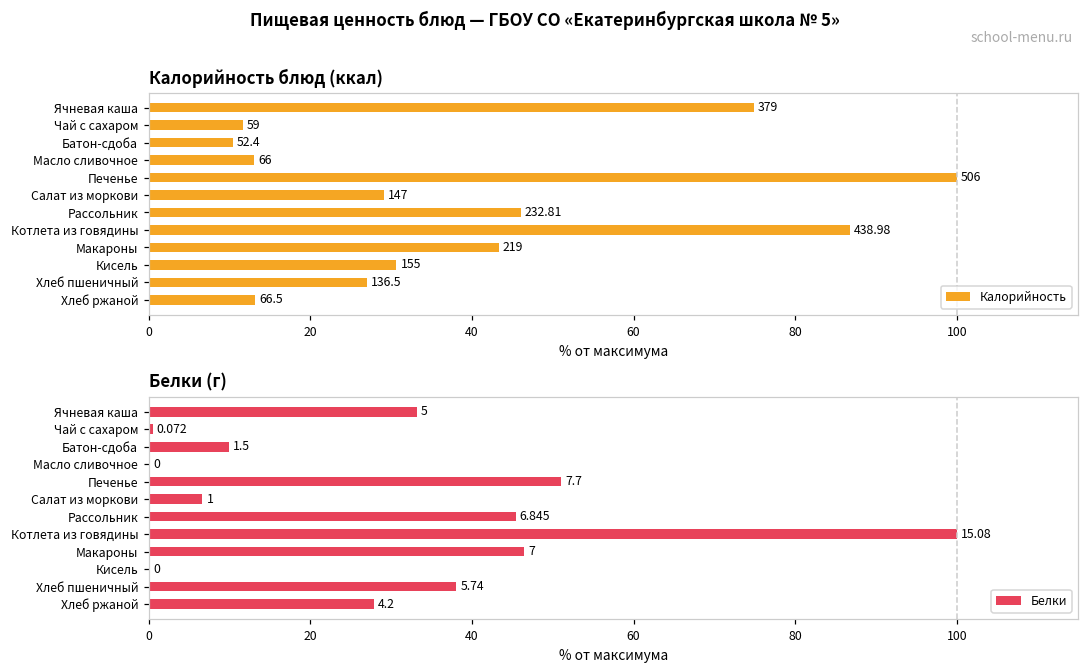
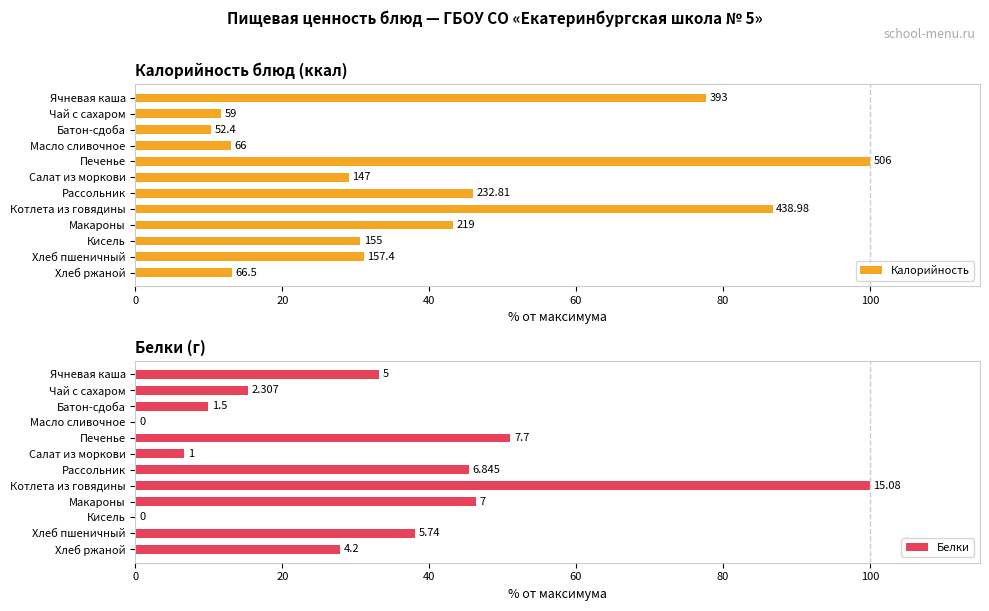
  {
    "Калорийность блюд (ккал)": {
-     "Ячневая каша": 379,
-     "Хлеб пшеничный": 136.5
+     "Ячневая каша": 393,
+     "Хлеб пшеничный": 157.4
    },
    "Белки (г)": {
-     "Чай с сахаром": 0.072,
+     "Чай с сахаром": 2.307,
      "Масло сливочное": 0,
      "Кисель": 0
    }
  }
